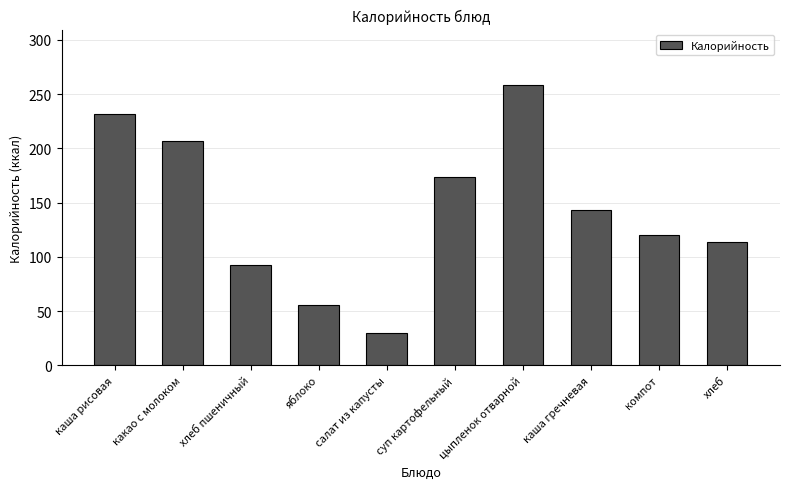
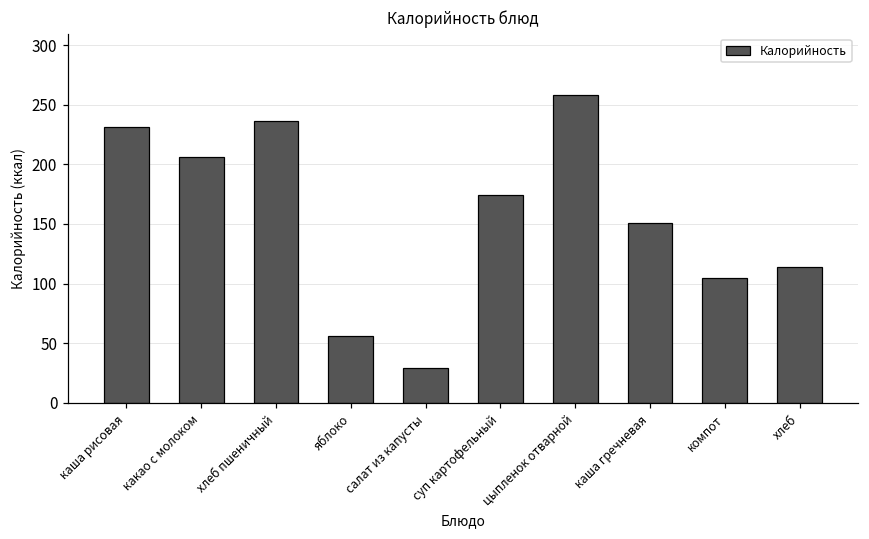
  {
    "каша рисовая": 231,
    "какао с молоком": 206,
-   "хлеб пшеничный": 93,
+   "хлеб пшеничный": 236,
    "яблоко": 56,
    "салат из капусты": 30,
    "суп картофельный": 174,
    "цыпленок отварной": 258,
-   "каша гречневая": 143,
-   "компот": 120,
+   "каша гречневая": 151,
+   "компот": 104,
    "хлеб": 114
  }
